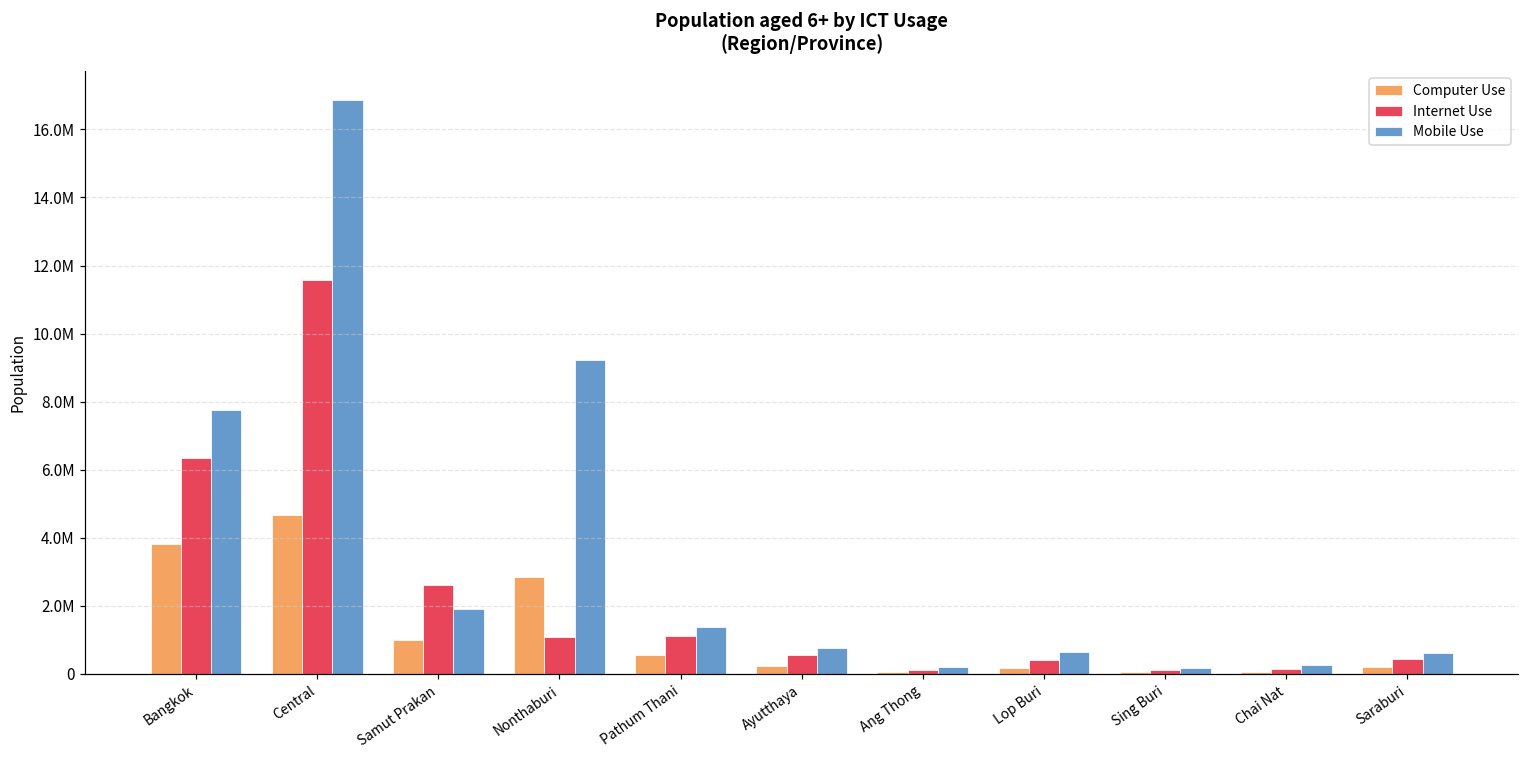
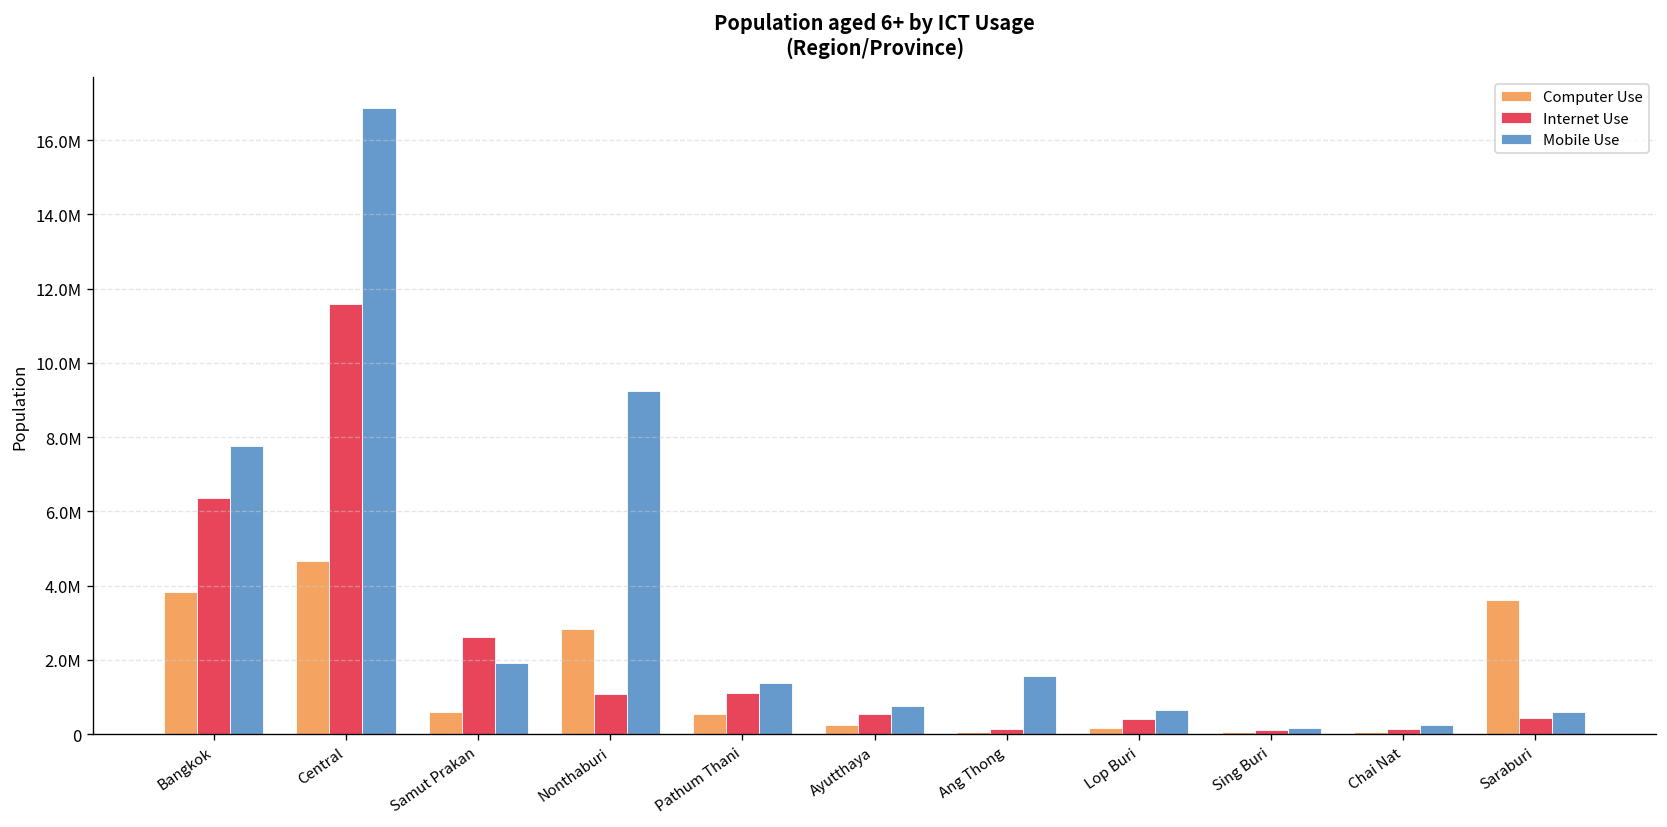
  {
    "Computer Use": {
      "Bangkok": 3800000,
      "Central": 4700000,
-     "Samut Prakan": 1000000,
+     "Samut Prakan": 600000,
      "Nonthaburi": 2800000,
      "Pathum Thani": 500000,
      "Ayutthaya": 200000,
      "Lop Buri": 200000,
-     "Saraburi": 200000
+     "Saraburi": 3600000
    },
    "Internet Use": {
      "Bangkok": 6400000,
      "Central": 11600000,
      "Samut Prakan": 2600000,
      "Nonthaburi": 1100000,
      "Pathum Thani": 1100000,
      "Ayutthaya": 500000,
      "Ang Thong": 100000,
      "Lop Buri": 400000,
      "Sing Buri": 100000,
      "Chai Nat": 100000,
      "Saraburi": 400000
    },
    "Mobile Use": {
      "Bangkok": 7800000,
      "Central": 16900000,
      "Samut Prakan": 1900000,
      "Nonthaburi": 9200000,
      "Pathum Thani": 1400000,
      "Ayutthaya": 800000,
-     "Ang Thong": 200000,
+     "Ang Thong": 1600000,
      "Lop Buri": 600000,
      "Sing Buri": 200000,
      "Chai Nat": 300000,
      "Saraburi": 600000
    }
  }
